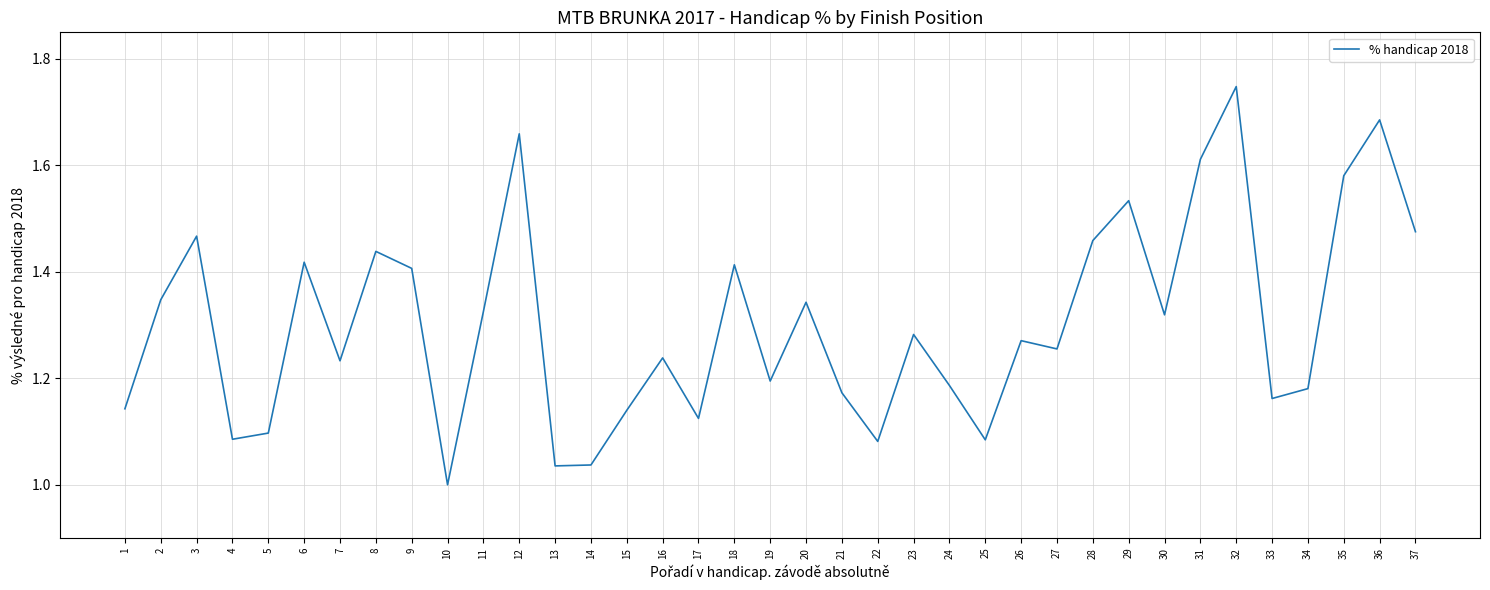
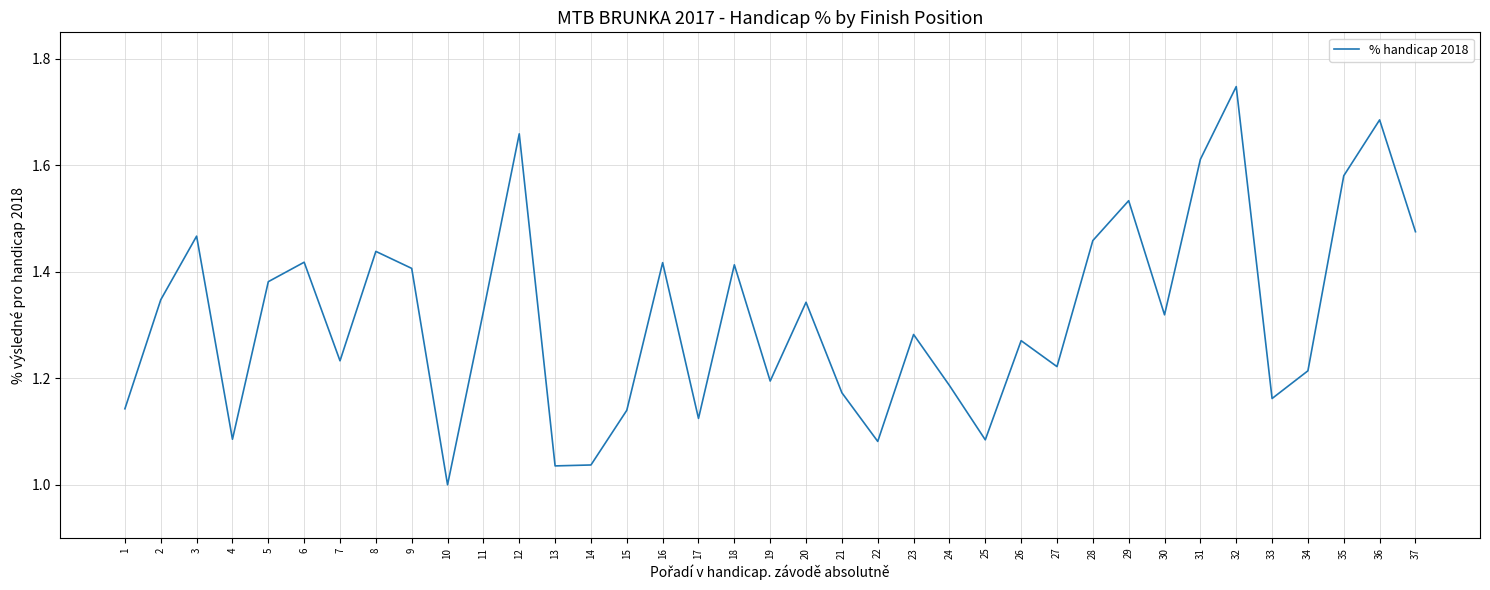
  {
    "1": 1.14,
    "2": 1.35,
    "3": 1.47,
    "4": 1.09,
-   "5": 1.10,
+   "5": 1.38,
    "6": 1.42,
    "7": 1.23,
    "8": 1.44,
    "9": 1.41,
    "10": 1.00,
    "11": 1.33,
    "12": 1.66,
    "13": 1.04,
    "14": 1.04,
    "15": 1.14,
-   "16": 1.24,
+   "16": 1.42,
    "17": 1.12,
    "18": 1.41,
    "19": 1.19,
    "20": 1.34,
    "21": 1.17,
    "22": 1.08,
    "23": 1.28,
    "24": 1.19,
    "25": 1.08,
    "26": 1.27,
-   "27": 1.26,
+   "27": 1.22,
    "28": 1.46,
    "29": 1.53,
    "30": 1.32,
    "31": 1.61,
    "32": 1.75,
    "33": 1.16,
-   "34": 1.18,
+   "34": 1.21,
    "35": 1.58,
    "36": 1.69,
    "37": 1.48
  }
